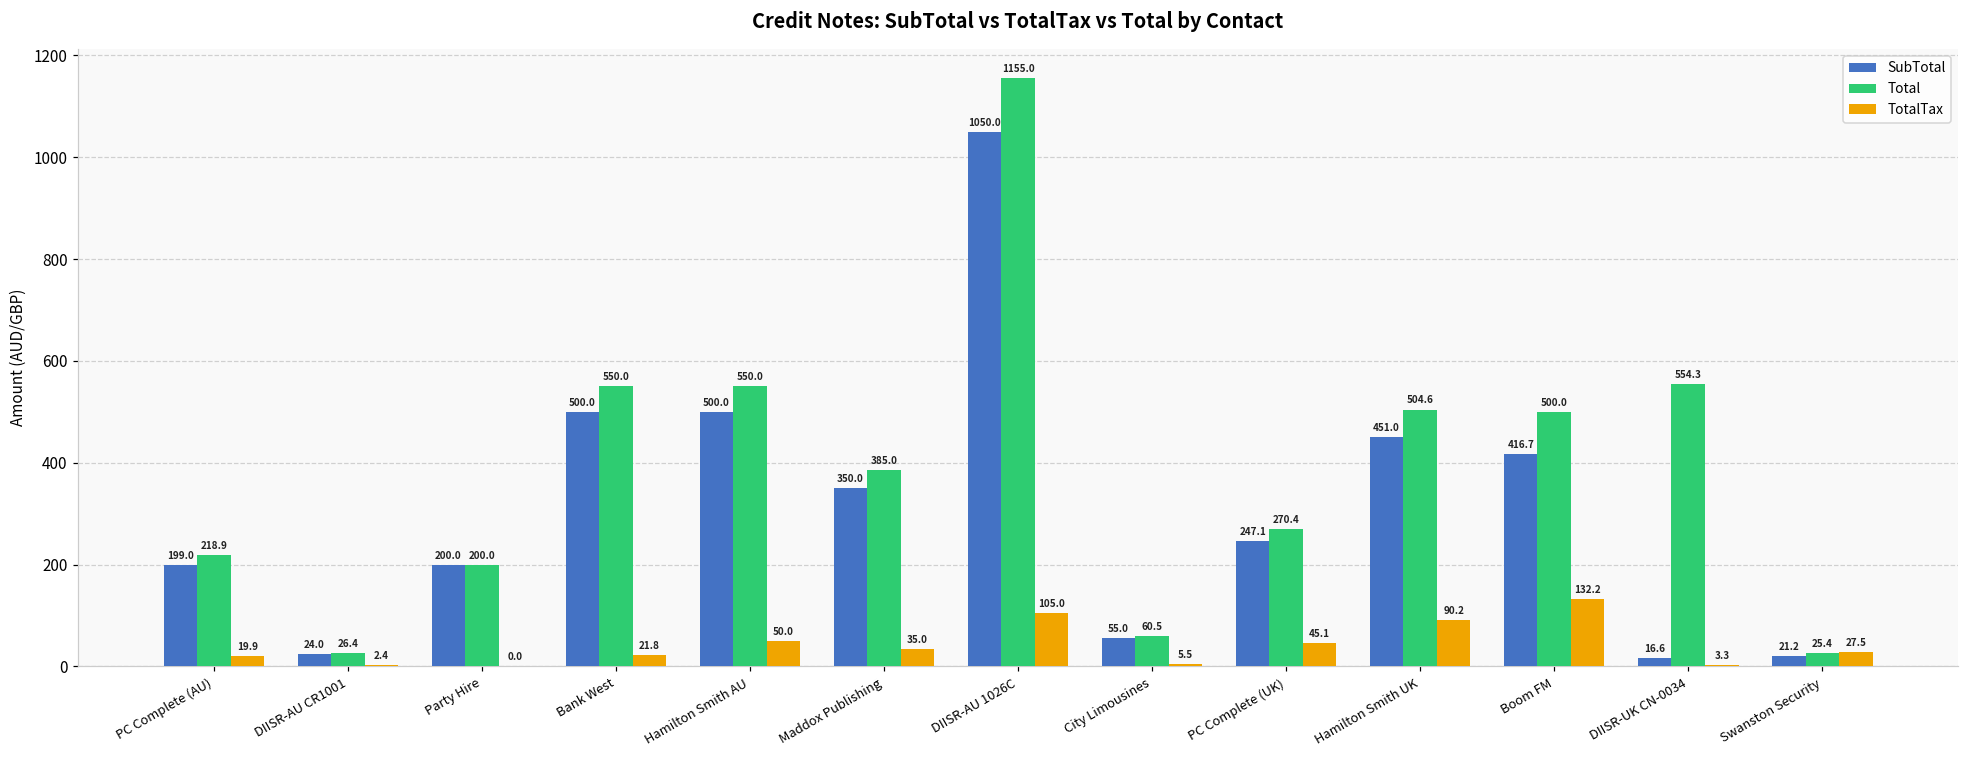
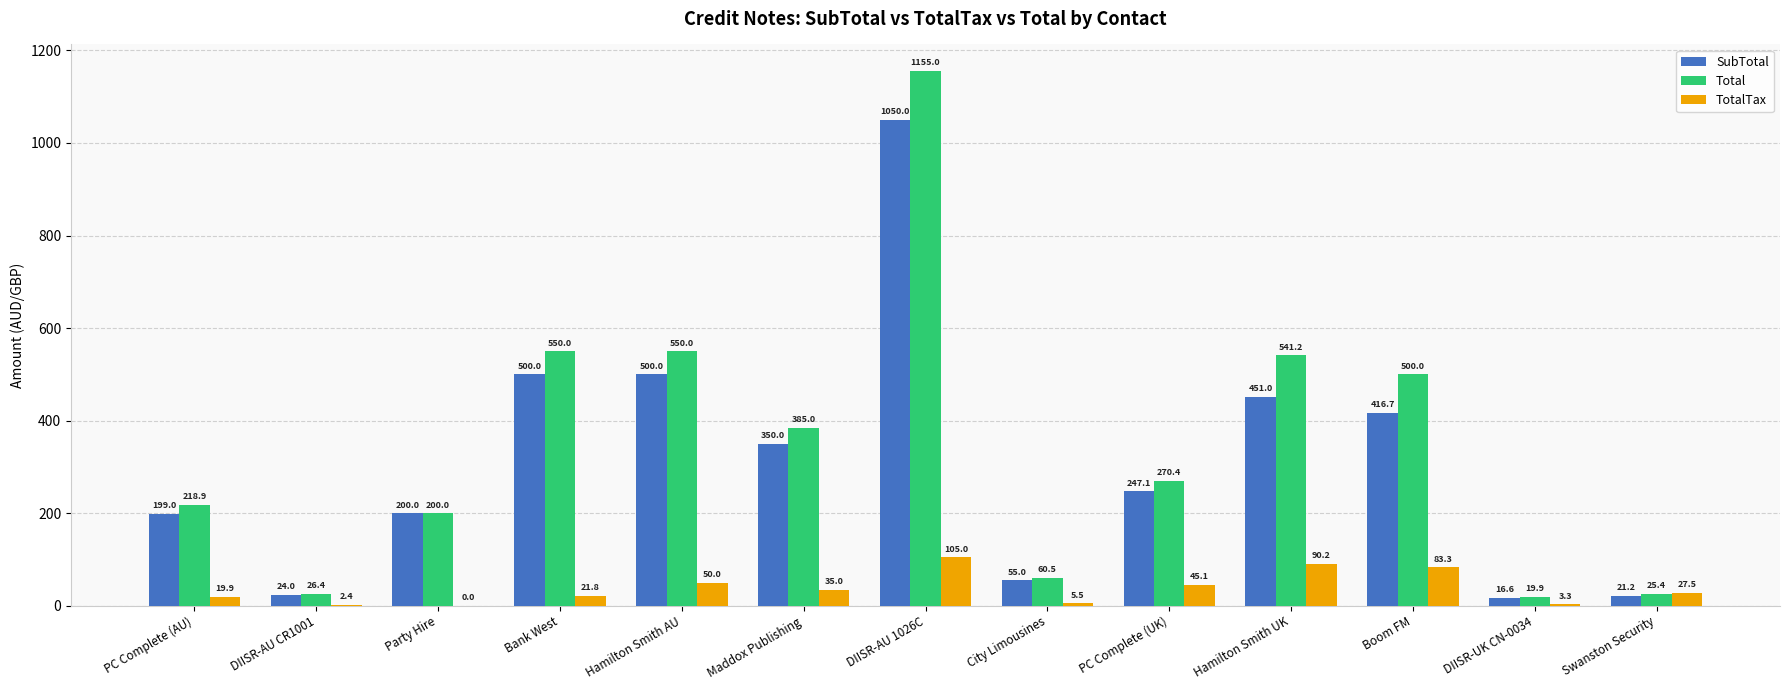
  {
    "SubTotal": {
      "PC Complete (AU)": 199.0,
      "DIISR-AU CR1001": 24.0,
      "Party Hire": 200.0,
      "Bank West": 500.0,
      "Hamilton Smith AU": 500.0,
      "Maddox Publishing": 350.0,
      "DIISR-AU 1026C": 1050.0,
      "City Limousines": 55.0,
      "PC Complete (UK)": 247.1,
      "Hamilton Smith UK": 451.0,
      "Boom FM": 416.7,
      "DIISR-UK CN-0034": 16.6,
      "Swanston Security": 21.2
    },
    "Total": {
      "PC Complete (AU)": 218.9,
      "DIISR-AU CR1001": 26.4,
      "Party Hire": 200.0,
      "Bank West": 550.0,
      "Hamilton Smith AU": 550.0,
      "Maddox Publishing": 385.0,
      "DIISR-AU 1026C": 1155.0,
      "City Limousines": 60.5,
      "PC Complete (UK)": 270.4,
-     "Hamilton Smith UK": 504.6,
+     "Hamilton Smith UK": 541.2,
      "Boom FM": 500.0,
-     "DIISR-UK CN-0034": 554.3,
+     "DIISR-UK CN-0034": 19.9,
      "Swanston Security": 25.4
    },
    "TotalTax": {
      "PC Complete (AU)": 19.9,
      "DIISR-AU CR1001": 2.4,
      "Party Hire": 0.0,
      "Bank West": 21.8,
      "Hamilton Smith AU": 50.0,
      "Maddox Publishing": 35.0,
      "DIISR-AU 1026C": 105.0,
      "City Limousines": 5.5,
      "PC Complete (UK)": 45.1,
      "Hamilton Smith UK": 90.2,
-     "Boom FM": 132.2,
+     "Boom FM": 83.3,
      "DIISR-UK CN-0034": 3.3,
      "Swanston Security": 27.5
    }
  }
